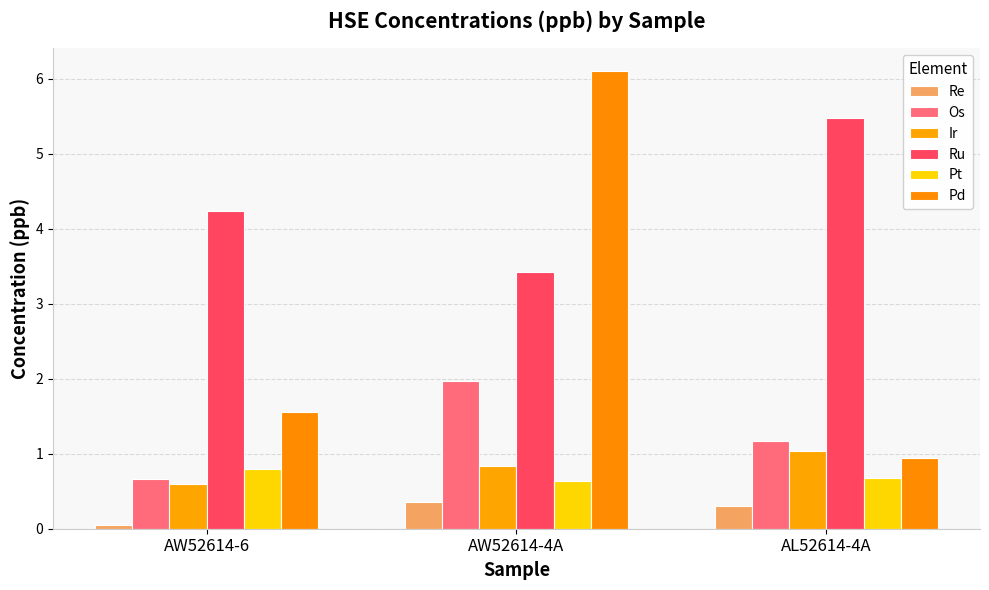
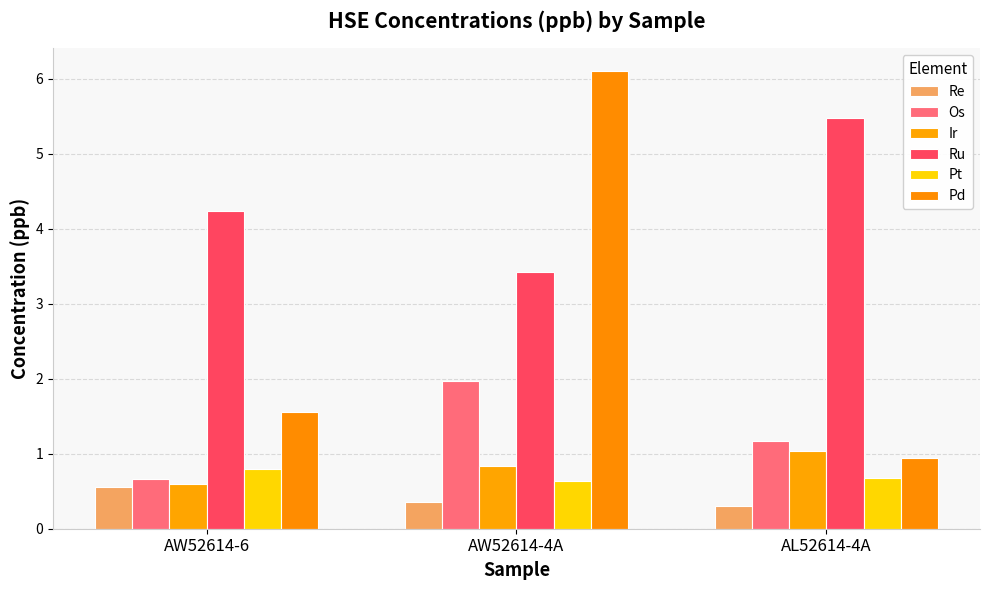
  {
    "Re": {
-     "AW52614-6": 0.1,
+     "AW52614-6": 0.6,
      "AW52614-4A": 0.4,
      "AL52614-4A": 0.3
    }
  }
